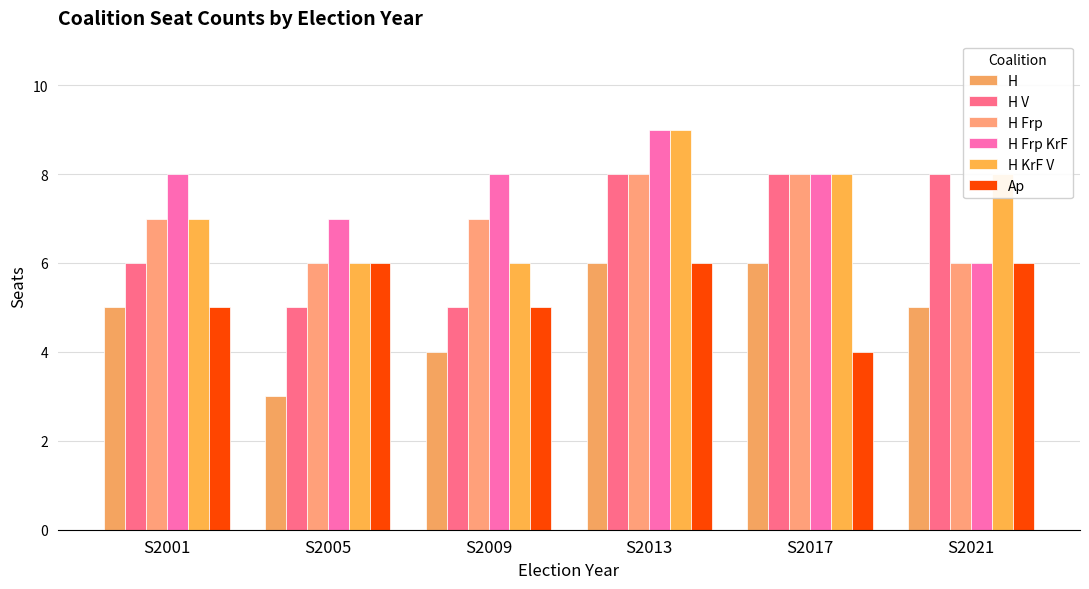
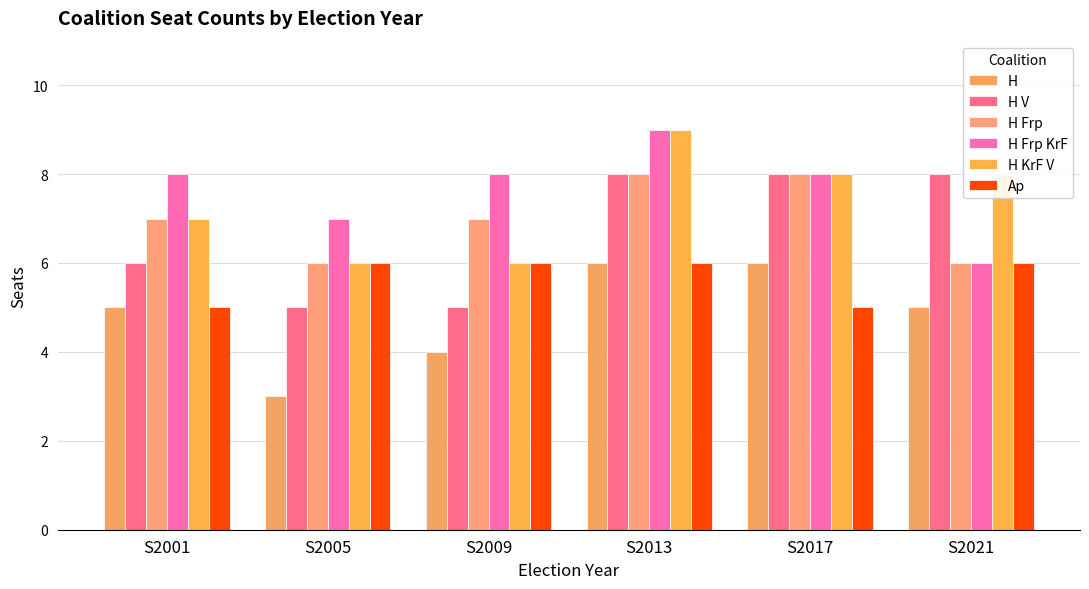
  {
    "Ap": {
      "S2001": 5,
      "S2005": 6,
-     "S2009": 5,
+     "S2009": 6,
      "S2013": 6,
-     "S2017": 4,
+     "S2017": 5,
      "S2021": 6
    }
  }
